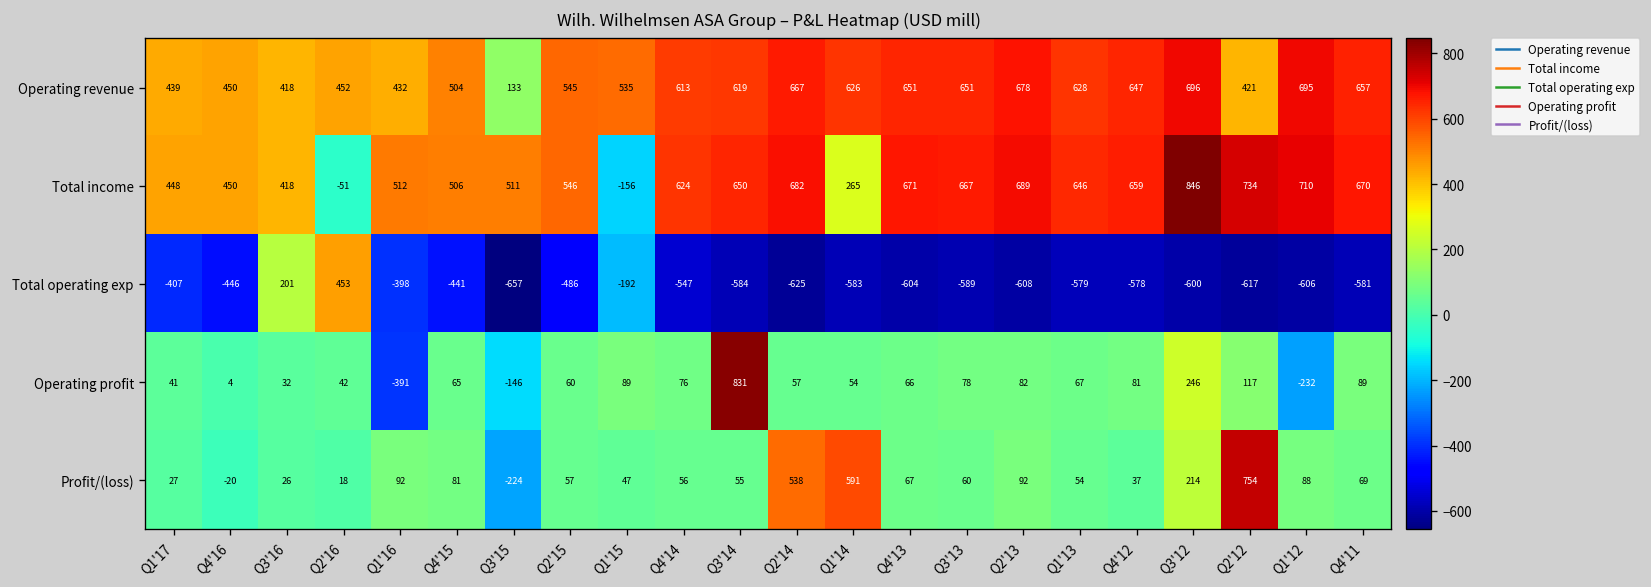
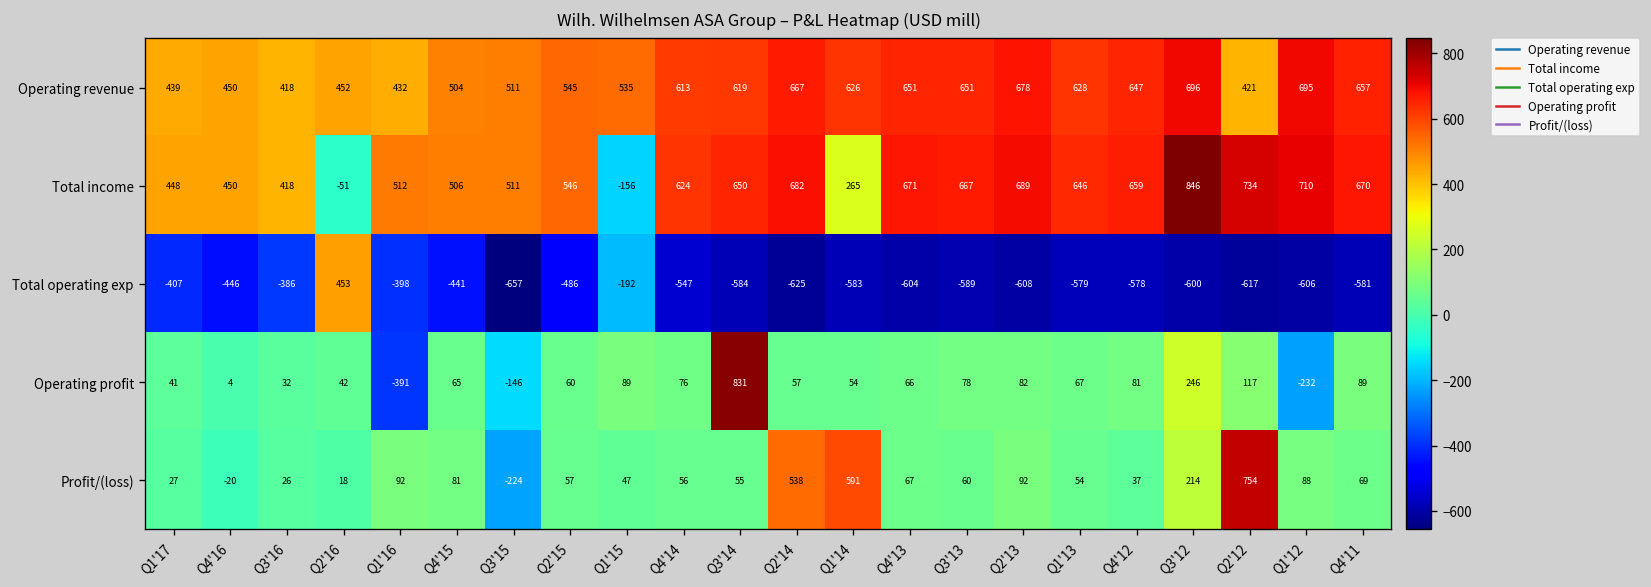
  {
    "Operating revenue": {
      "Q1'17": 439,
      "Q4'16": 450,
      "Q3'16": 418,
      "Q2'16": 452,
      "Q1'16": 432,
      "Q4'15": 504,
-     "Q3'15": 133,
+     "Q3'15": 511,
      "Q2'15": 545,
      "Q1'15": 535,
      "Q4'14": 613,
      "Q3'14": 619,
      "Q2'14": 667,
      "Q1'14": 626,
      "Q4'13": 651,
      "Q3'13": 651,
      "Q2'13": 678,
      "Q1'13": 628,
      "Q4'12": 647,
      "Q3'12": 696,
      "Q2'12": 421,
      "Q1'12": 695,
      "Q4'11": 657
    },
    "Total income": {
      "Q1'17": 448,
      "Q4'16": 450,
      "Q3'16": 418,
      "Q2'16": -51,
      "Q1'16": 512,
      "Q4'15": 506,
      "Q3'15": 511,
      "Q2'15": 546,
      "Q1'15": -156,
      "Q4'14": 624,
      "Q3'14": 650,
      "Q2'14": 682,
      "Q1'14": 265,
      "Q4'13": 671,
      "Q3'13": 667,
      "Q2'13": 689,
      "Q1'13": 646,
      "Q4'12": 659,
      "Q3'12": 846,
      "Q2'12": 734,
      "Q1'12": 710,
      "Q4'11": 670
    },
    "Total operating exp": {
      "Q1'17": -407,
      "Q4'16": -446,
-     "Q3'16": 201,
+     "Q3'16": -386,
      "Q2'16": 453,
      "Q1'16": -398,
      "Q4'15": -441,
      "Q3'15": -657,
      "Q2'15": -486,
      "Q1'15": -192,
      "Q4'14": -547,
      "Q3'14": -584,
      "Q2'14": -625,
      "Q1'14": -583,
      "Q4'13": -604,
      "Q3'13": -589,
      "Q2'13": -608,
      "Q1'13": -579,
      "Q4'12": -578,
      "Q3'12": -600,
      "Q2'12": -617,
      "Q1'12": -606,
      "Q4'11": -581
    },
    "Operating profit": {
      "Q1'17": 41,
      "Q4'16": 4,
      "Q3'16": 32,
      "Q2'16": 42,
      "Q1'16": -391,
      "Q4'15": 65,
      "Q3'15": -146,
      "Q2'15": 60,
      "Q1'15": 89,
      "Q4'14": 76,
      "Q3'14": 831,
      "Q2'14": 57,
      "Q1'14": 54,
      "Q4'13": 66,
      "Q3'13": 78,
      "Q2'13": 82,
      "Q1'13": 67,
      "Q4'12": 81,
      "Q3'12": 246,
      "Q2'12": 117,
      "Q1'12": -232,
      "Q4'11": 89
    },
    "Profit/(loss)": {
      "Q1'17": 27,
      "Q4'16": -20,
      "Q3'16": 26,
      "Q2'16": 18,
      "Q1'16": 92,
      "Q4'15": 81,
      "Q3'15": -224,
      "Q2'15": 57,
      "Q1'15": 47,
      "Q4'14": 56,
      "Q3'14": 55,
      "Q2'14": 538,
      "Q1'14": 591,
      "Q4'13": 67,
      "Q3'13": 60,
      "Q2'13": 92,
      "Q1'13": 54,
      "Q4'12": 37,
      "Q3'12": 214,
      "Q2'12": 754,
      "Q1'12": 88,
      "Q4'11": 69
    }
  }
